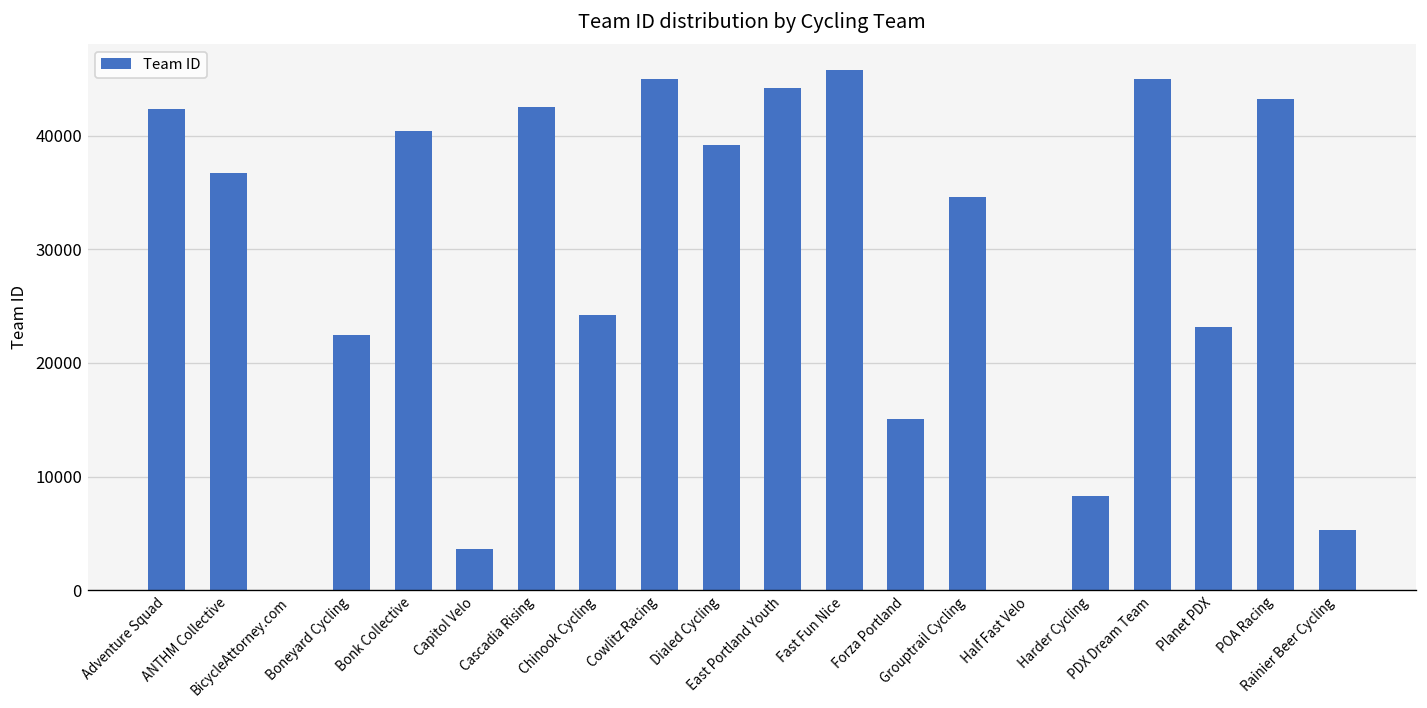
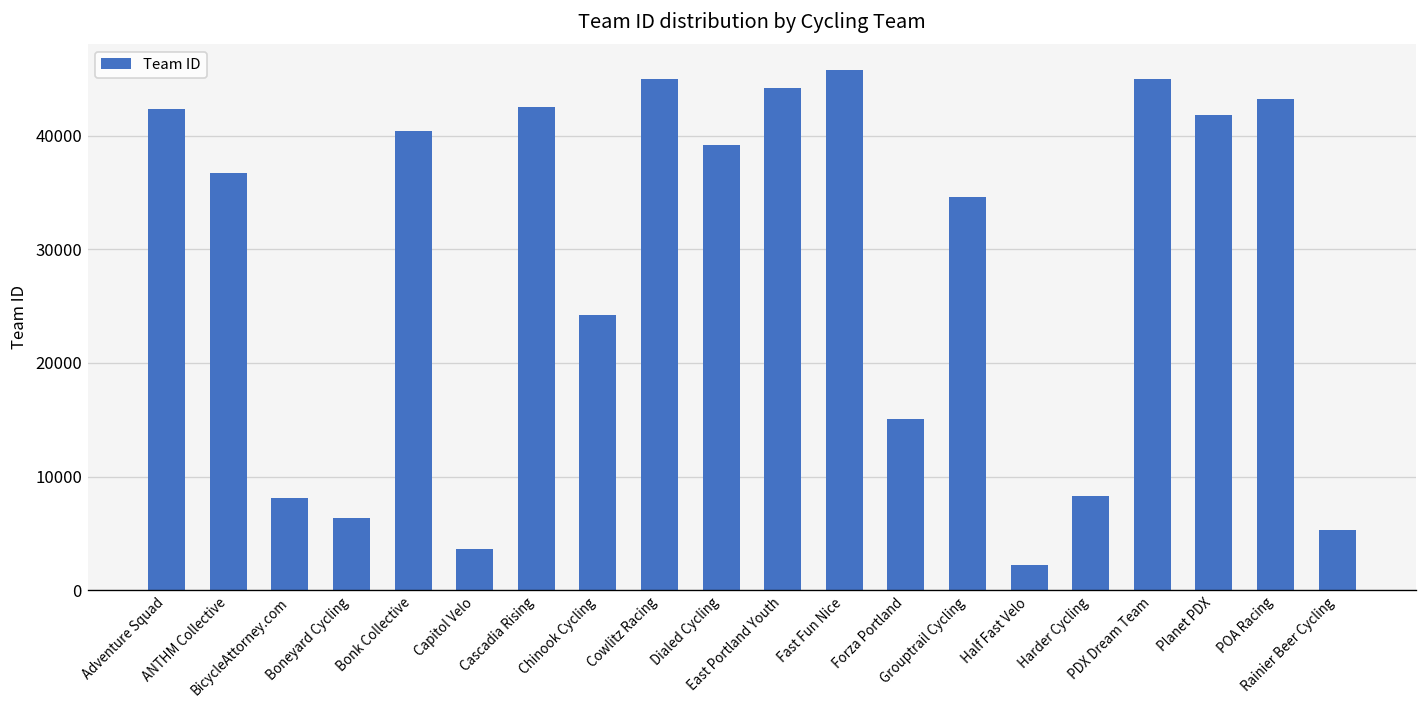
  {
    "Adventure Squad": 42000,
    "ANTHM Collective": 37000,
-   "BicycleAttorney.com": 0,
-   "Boneyard Cycling": 22000,
+   "BicycleAttorney.com": 8000,
+   "Boneyard Cycling": 6000,
    "Bonk Collective": 40000,
    "Capitol Velo": 4000,
    "Cascadia Rising": 43000,
    "Chinook Cycling": 24000,
    "Cowlitz Racing": 45000,
    "Dialed Cycling": 39000,
    "East Portland Youth": 44000,
    "Fast Fun Nice": 46000,
    "Forza Portland": 15000,
    "Grouptrail Cycling": 35000,
-   "Half Fast Velo": 0,
+   "Half Fast Velo": 2000,
    "Harder Cycling": 8000,
    "PDX Dream Team": 45000,
-   "Planet PDX": 23000,
+   "Planet PDX": 42000,
    "POA Racing": 43000,
    "Rainier Beer Cycling": 5000
  }
